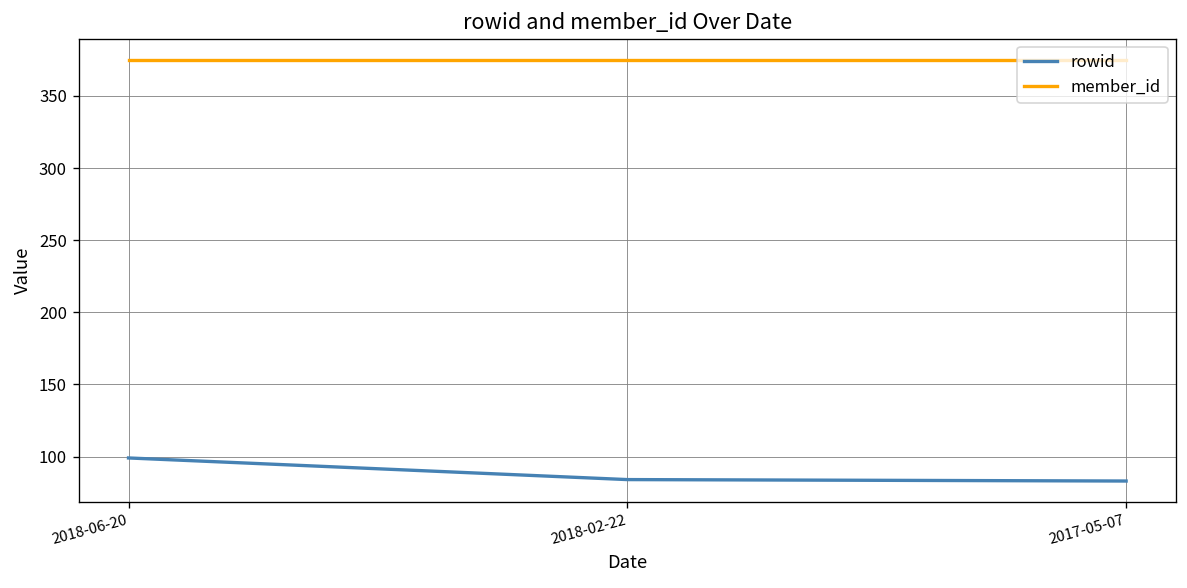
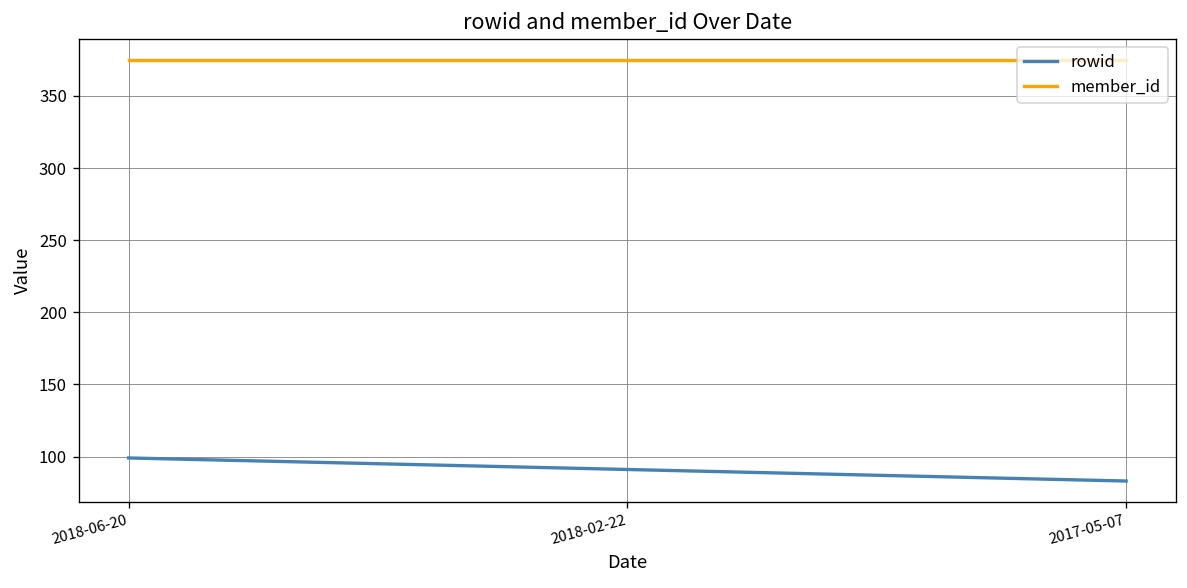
  {
    "rowid": {
      "2018-06-20": 99,
-     "2018-02-22": 84,
+     "2018-02-22": 91,
      "2017-05-07": 83
    },
    "member_id": {
      "2018-06-20": 375,
      "2018-02-22": 375
    }
  }
